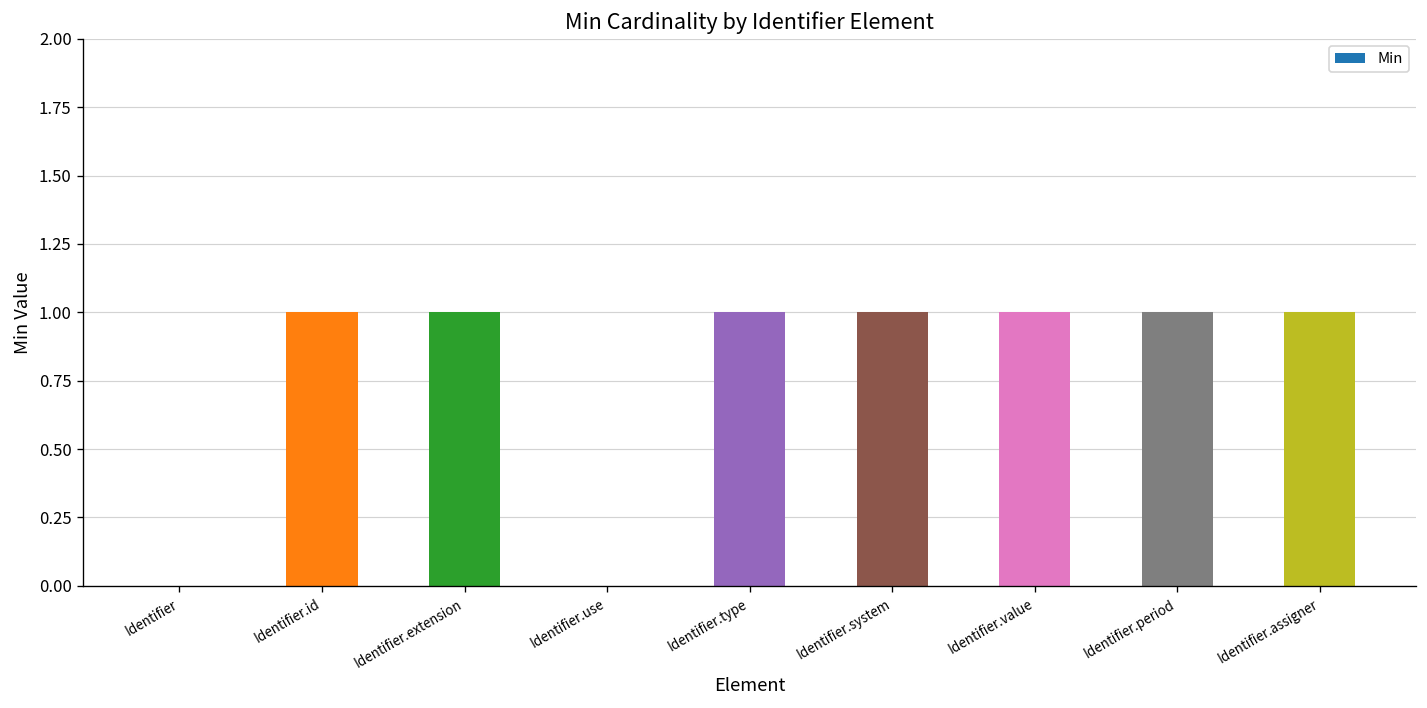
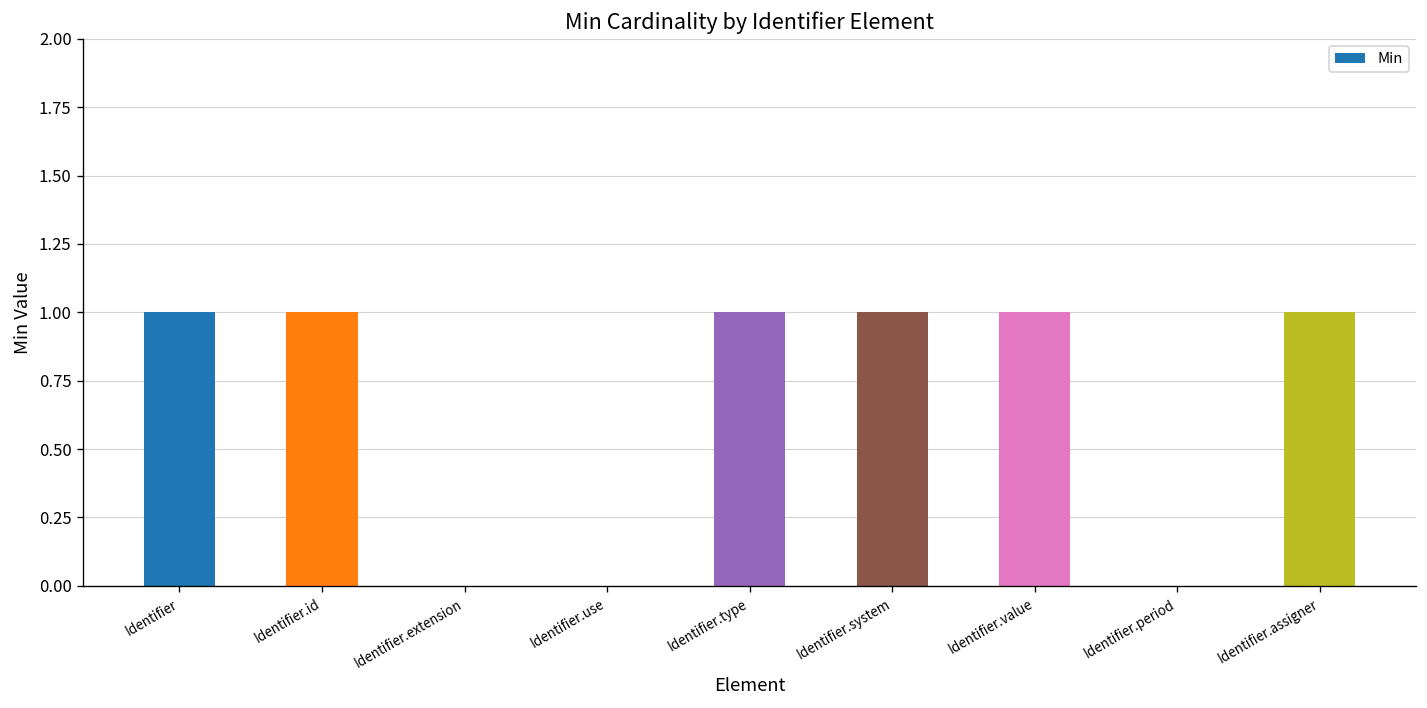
  {
-   "Identifier": 0,
+   "Identifier": 1,
    "Identifier.id": 1,
-   "Identifier.extension": 1,
+   "Identifier.extension": 0,
    "Identifier.use": 0,
    "Identifier.type": 1,
    "Identifier.system": 1,
    "Identifier.value": 1,
-   "Identifier.period": 1,
+   "Identifier.period": 0,
    "Identifier.assigner": 1
  }
